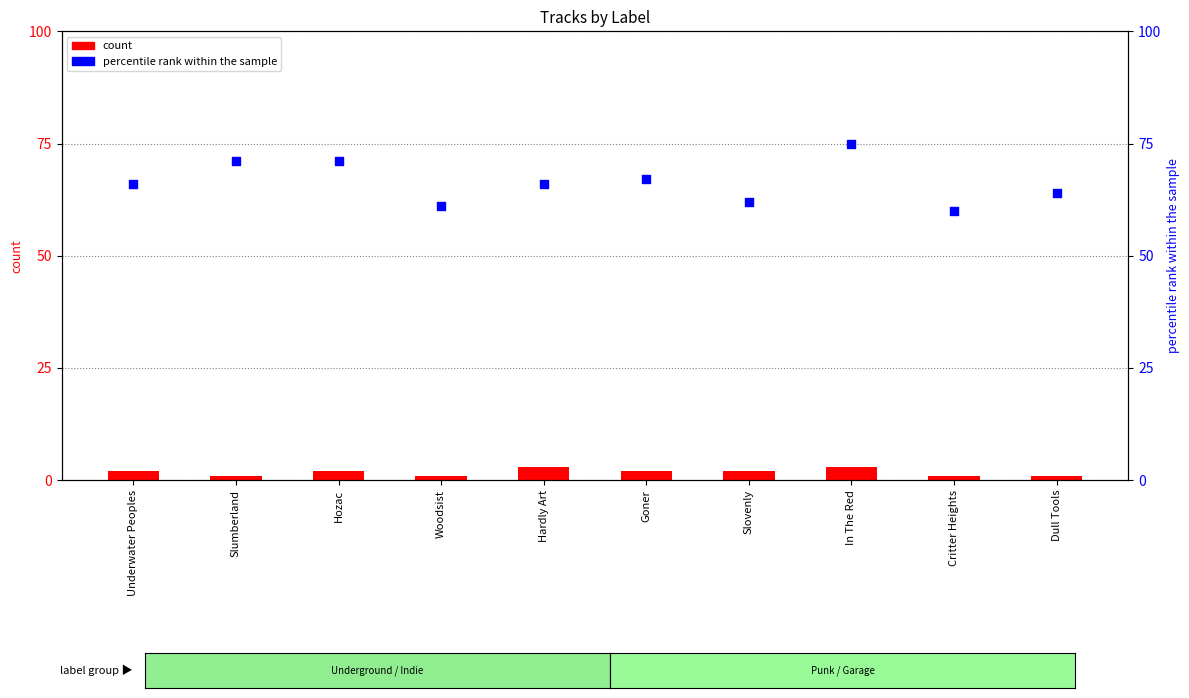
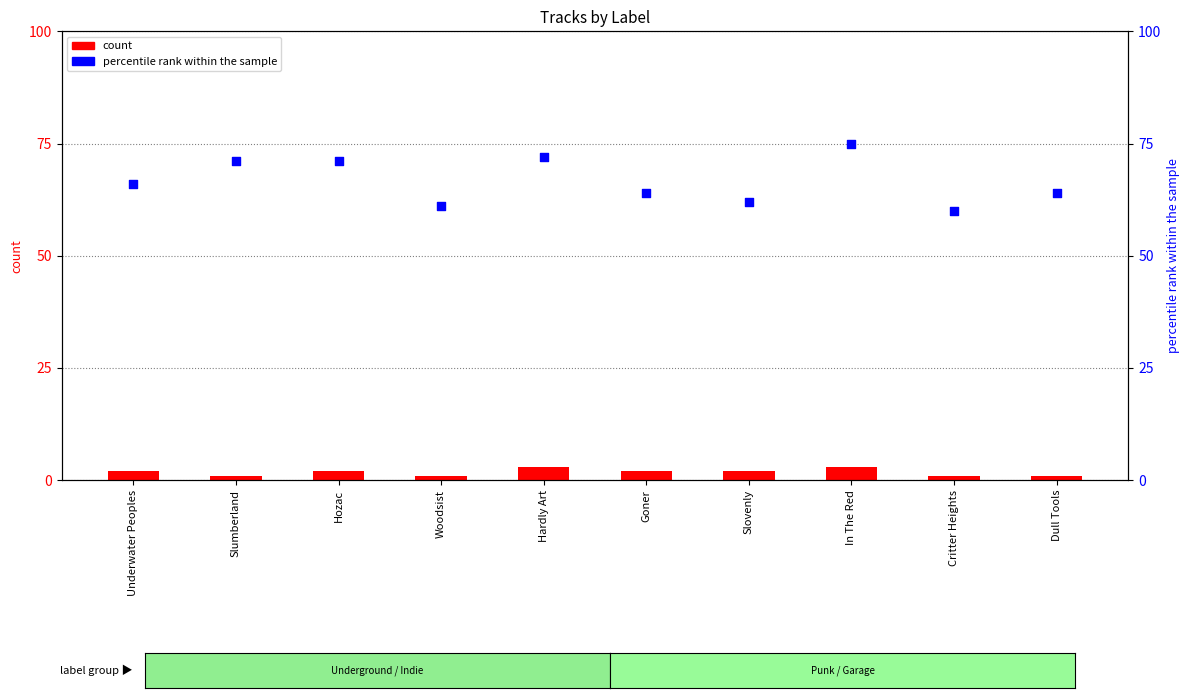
  {
    "count": {
      "Underwater Peoples": 2,
      "Slumberland": 1,
      "Hozac": 2,
      "Woodsist": 1,
      "Hardly Art": 3,
      "Goner": 2,
      "Slovenly": 2,
      "In The Red": 3,
      "Critter Heights": 1,
      "Dull Tools": 1
    },
    "percentile rank within the sample": {
-     "Hardly Art": 66,
-     "Goner": 67
+     "Hardly Art": 72,
+     "Goner": 64
    }
  }
